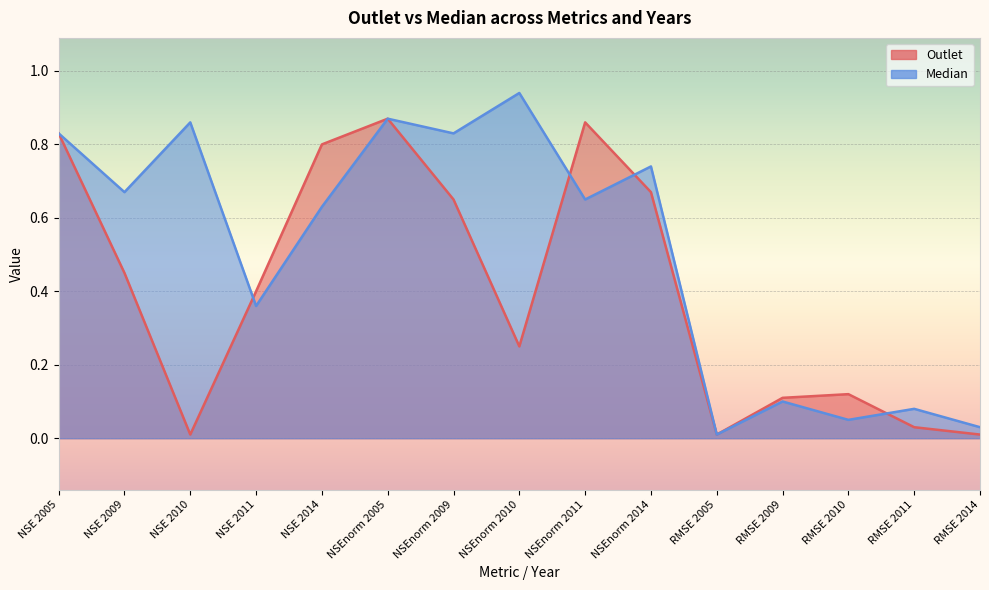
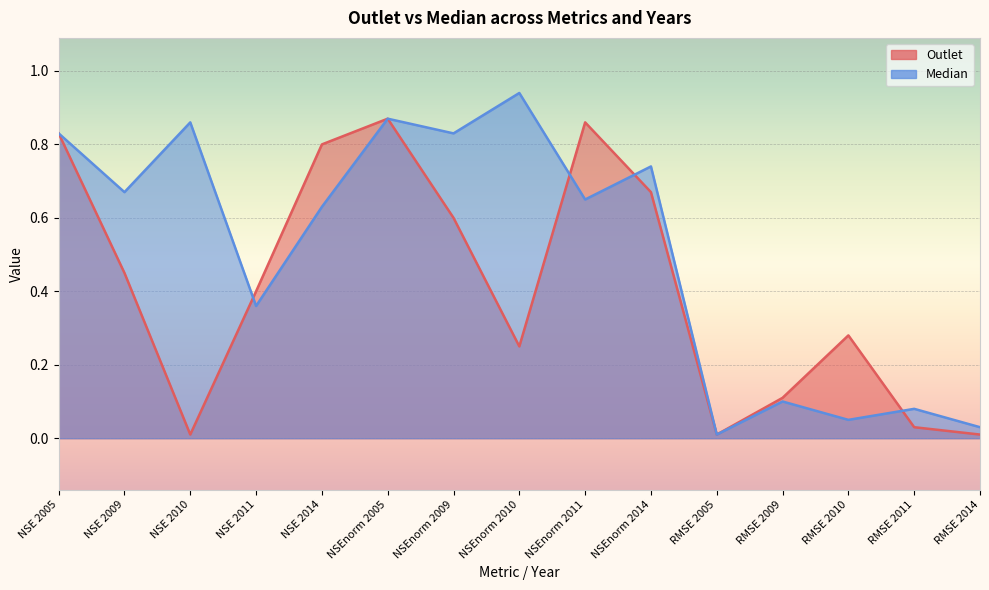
  {
    "Outlet": {
      "NSE 2009": 0.45,
      "NSE 2010": 0.01,
      "NSE 2011": 0.40,
      "NSE 2014": 0.80,
-     "NSEnorm 2009": 0.65,
+     "NSEnorm 2009": 0.60,
      "NSEnorm 2010": 0.25,
      "NSEnorm 2011": 0.86,
      "NSEnorm 2014": 0.67,
      "RMSE 2009": 0.11,
-     "RMSE 2010": 0.12,
+     "RMSE 2010": 0.28,
      "RMSE 2011": 0.03,
      "RMSE 2014": 0.01
    },
    "Median": {
      "NSE 2009": 0.67,
      "NSE 2010": 0.86,
      "NSE 2011": 0.36,
      "NSE 2014": 0.63,
      "NSEnorm 2009": 0.83,
      "NSEnorm 2010": 0.94,
      "NSEnorm 2011": 0.65,
      "NSEnorm 2014": 0.74,
      "RMSE 2009": 0.10,
      "RMSE 2010": 0.05,
      "RMSE 2011": 0.08,
      "RMSE 2014": 0.03
    }
  }
